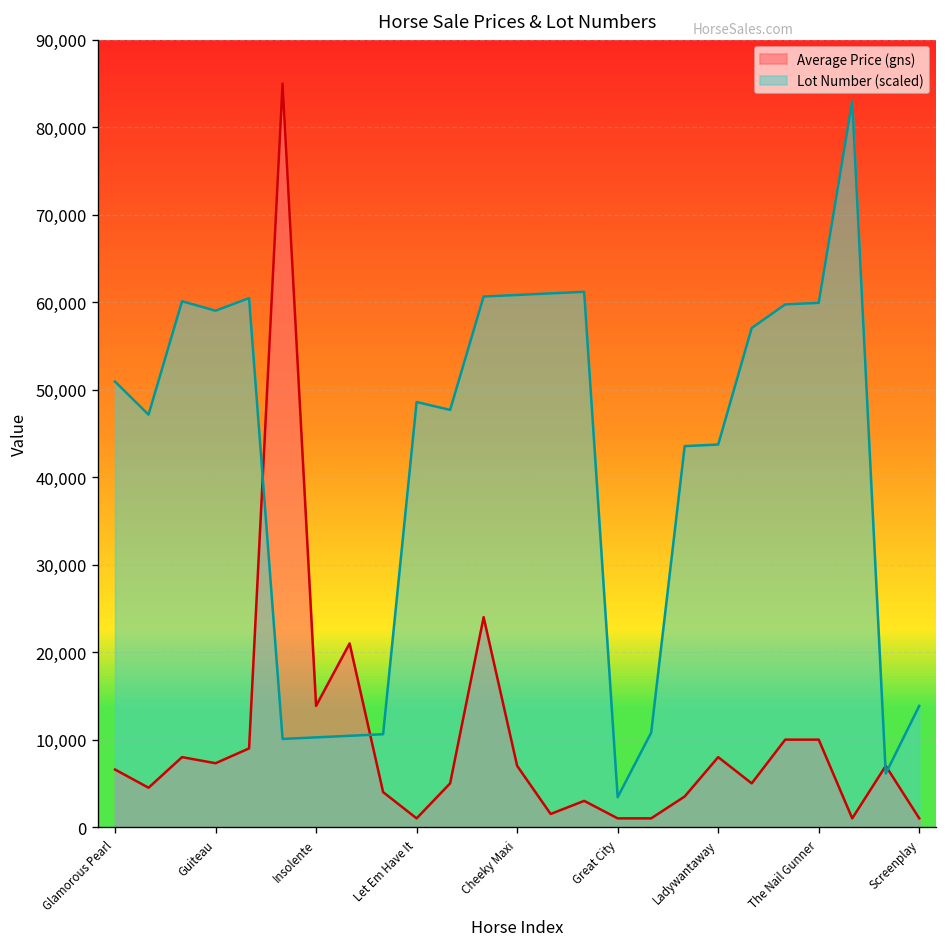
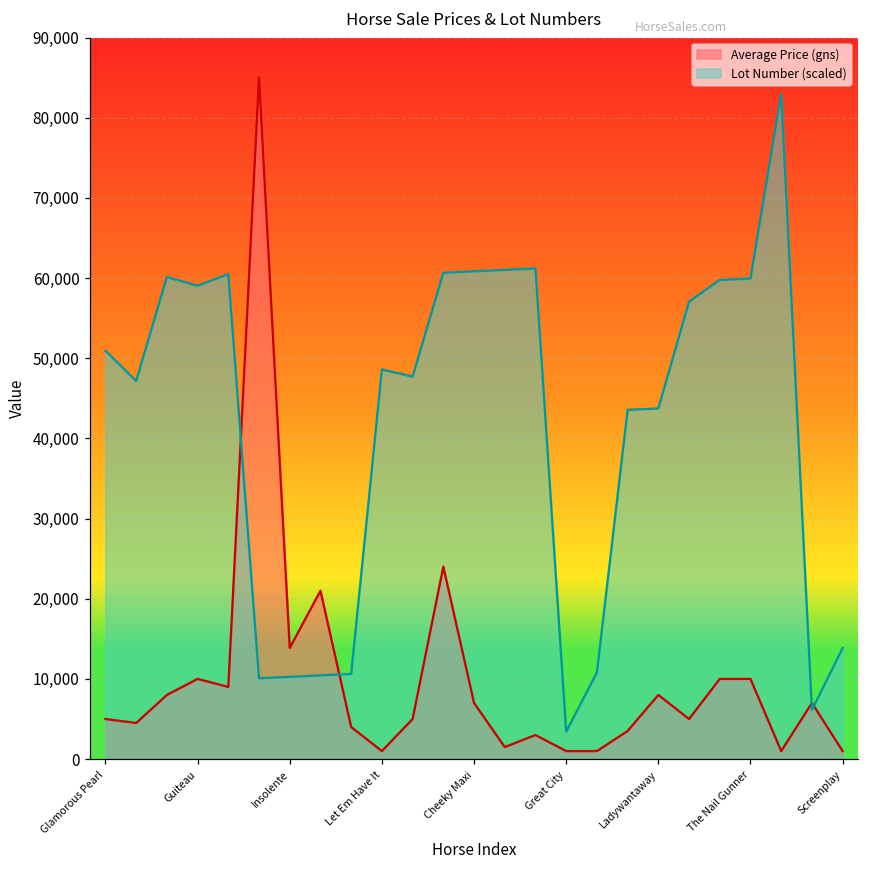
  {
    "Average Price (gns)": {
-     "Glamorous Pearl": "7,000",
-     "Guiteau": "7,000",
+     "Glamorous Pearl": "5,000",
+     "Guiteau": "10,000",
      "Insolente": "14,000",
      "Let Em Have It": "1,000",
      "Cheeky Maxi": "7,000",
      "Great City": "1,000",
      "Ladywantaway": "8,000",
      "The Nail Gunner": "10,000",
      "Screenplay": "1,000"
    },
    "Lot Number (scaled)": {
      "Glamorous Pearl": "51,000",
      "Guiteau": "59,000",
      "Insolente": "10,000",
      "Let Em Have It": "49,000",
      "Cheeky Maxi": "61,000",
      "Great City": "3,000",
      "Ladywantaway": "44,000",
      "The Nail Gunner": "60,000",
      "Screenplay": "14,000"
    }
  }
